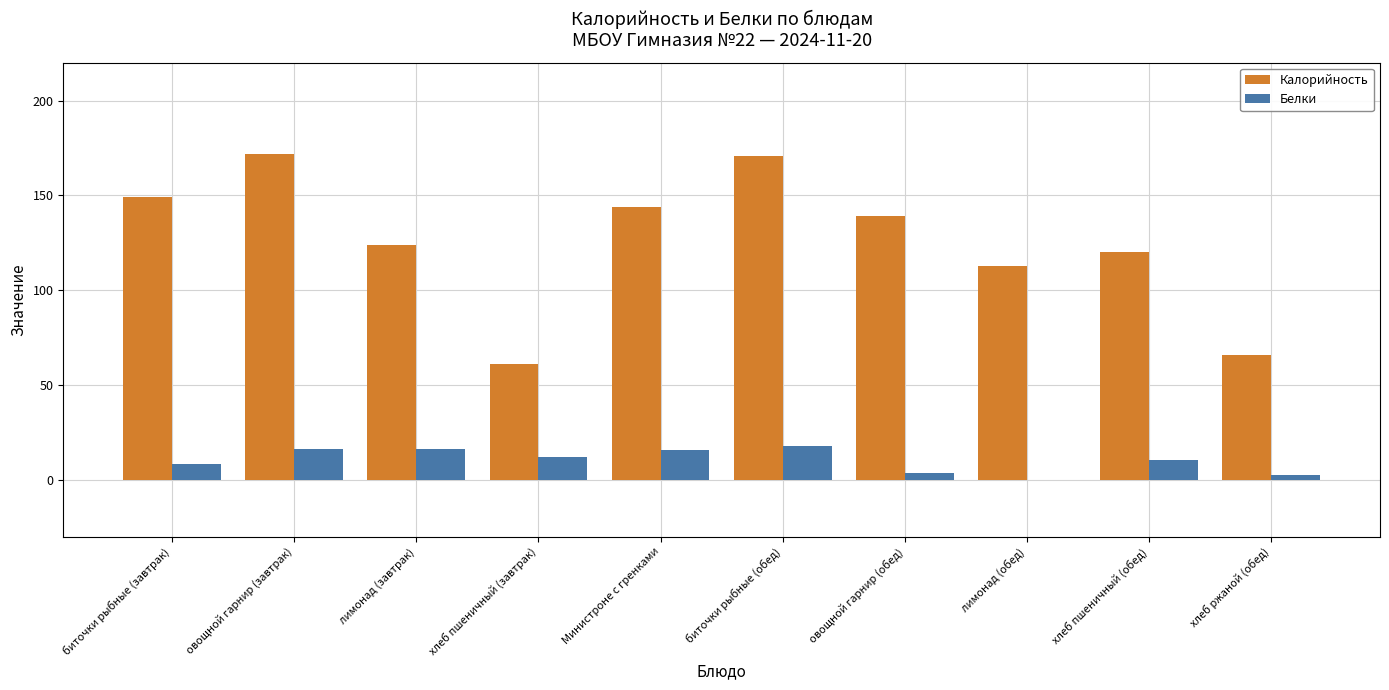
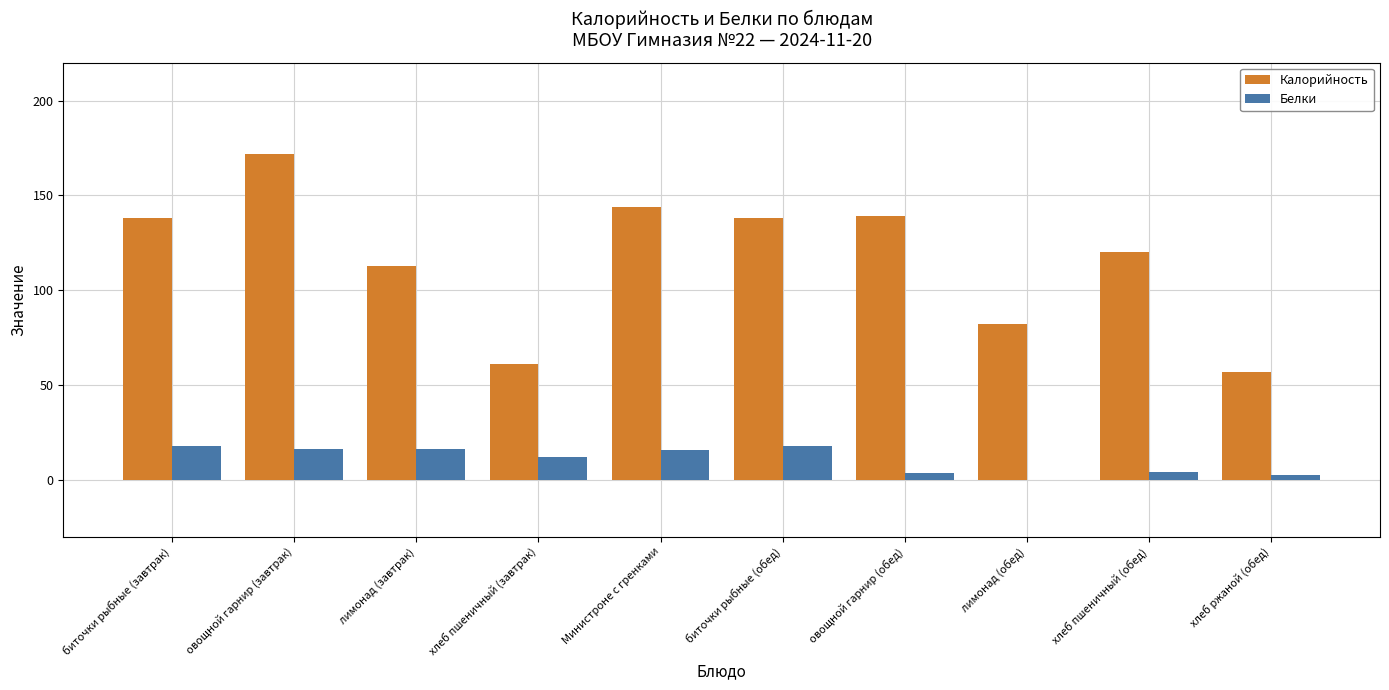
  {
    "Калорийность": {
-     "биточки рыбные (завтрак)": 149,
+     "биточки рыбные (завтрак)": 138,
      "овощной гарнир (завтрак)": 172,
-     "лимонад (завтрак)": 124,
+     "лимонад (завтрак)": 113,
      "хлеб пшеничный (завтрак)": 61,
      "Министроне с гренками": 144,
-     "биточки рыбные (обед)": 171,
+     "биточки рыбные (обед)": 138,
      "овощной гарнир (обед)": 139,
-     "лимонад (обед)": 113,
+     "лимонад (обед)": 82,
      "хлеб пшеничный (обед)": 120,
-     "хлеб ржаной (обед)": 66
+     "хлеб ржаной (обед)": 57
    },
    "Белки": {
-     "биточки рыбные (завтрак)": 8,
+     "биточки рыбные (завтрак)": 18,
      "овощной гарнир (завтрак)": 16,
      "лимонад (завтрак)": 16,
      "хлеб пшеничный (завтрак)": 12,
      "Министроне с гренками": 16,
      "биточки рыбные (обед)": 18,
      "овощной гарнир (обед)": 4,
      "лимонад (обед)": 0,
-     "хлеб пшеничный (обед)": 10,
+     "хлеб пшеничный (обед)": 4,
      "хлеб ржаной (обед)": 2
    }
  }
